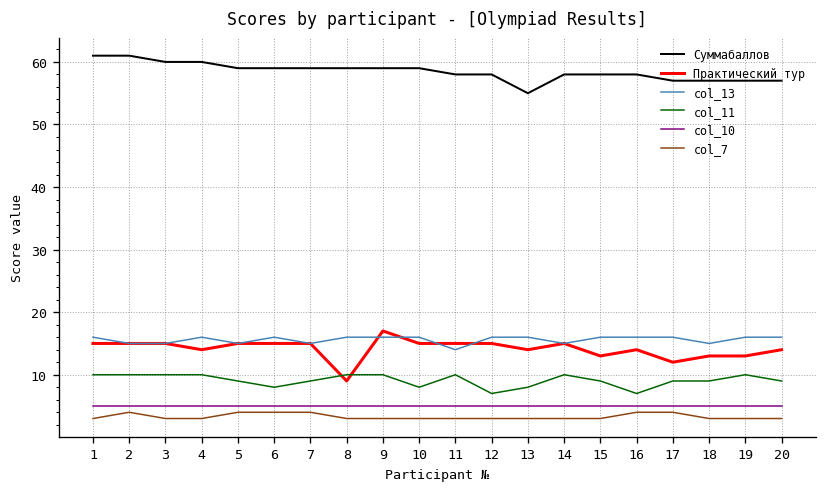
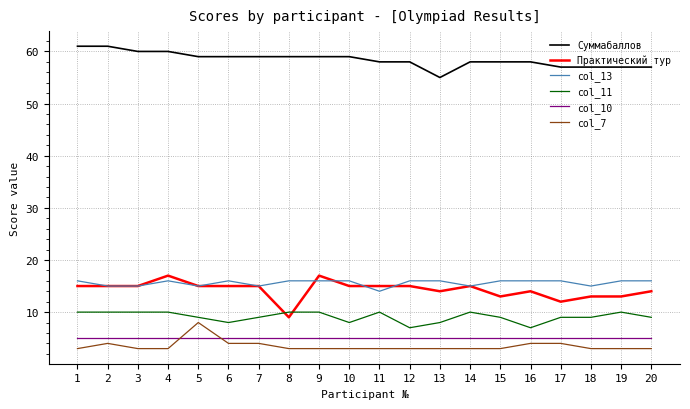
  {
    "Суммабаллов": {
      "1": 61,
      "2": 61,
      "3": 60,
      "4": 60,
      "5": 59,
      "6": 59,
      "7": 59,
      "8": 59,
      "9": 59,
      "10": 59,
      "11": 58,
      "12": 58,
      "13": 55,
      "14": 58,
      "15": 58,
      "16": 58,
      "17": 57,
      "18": 57,
      "19": 57,
      "20": 57
    },
    "Практический тур": {
      "1": 15,
-     "4": 14,
+     "4": 17,
      "6": 15,
      "8": 9,
      "9": 17,
      "10": 15,
      "11": 15,
      "12": 15,
      "13": 14,
      "15": 13,
      "16": 14,
      "17": 12,
      "18": 13,
      "19": 13,
      "20": 14
    },
    "col_13": {
      "1": 16,
      "4": 16,
      "6": 16,
      "8": 16,
      "9": 16,
      "10": 16,
      "11": 14,
      "12": 16,
      "13": 16,
      "15": 16,
      "16": 16,
      "17": 16,
      "18": 15,
      "19": 16,
      "20": 16
    },
    "col_11": {
      "1": 10,
      "2": 10,
      "3": 10,
      "4": 10,
      "5": 9,
      "6": 8,
      "7": 9,
      "8": 10,
      "9": 10,
      "10": 8,
      "11": 10,
      "12": 7,
      "13": 8,
      "14": 10,
      "15": 9,
      "16": 7,
      "17": 9,
      "18": 9,
      "19": 10,
      "20": 9
    },
    "col_10": {
      "1": 5,
      "2": 5,
      "3": 5,
      "4": 5,
      "5": 5,
      "6": 5,
      "7": 5,
      "8": 5,
      "9": 5,
      "10": 5,
      "11": 5,
      "12": 5,
      "13": 5,
      "14": 5,
      "15": 5,
      "16": 5,
      "17": 5,
      "18": 5,
      "19": 5,
      "20": 5
    },
    "col_7": {
      "1": 3,
      "2": 4,
      "3": 3,
      "4": 3,
-     "5": 4,
+     "5": 8,
      "6": 4,
      "7": 4,
      "8": 3,
      "9": 3,
      "10": 3,
      "11": 3,
      "12": 3,
      "13": 3,
      "14": 3,
      "15": 3,
      "16": 4,
      "17": 4,
      "18": 3,
      "19": 3,
      "20": 3
    }
  }
